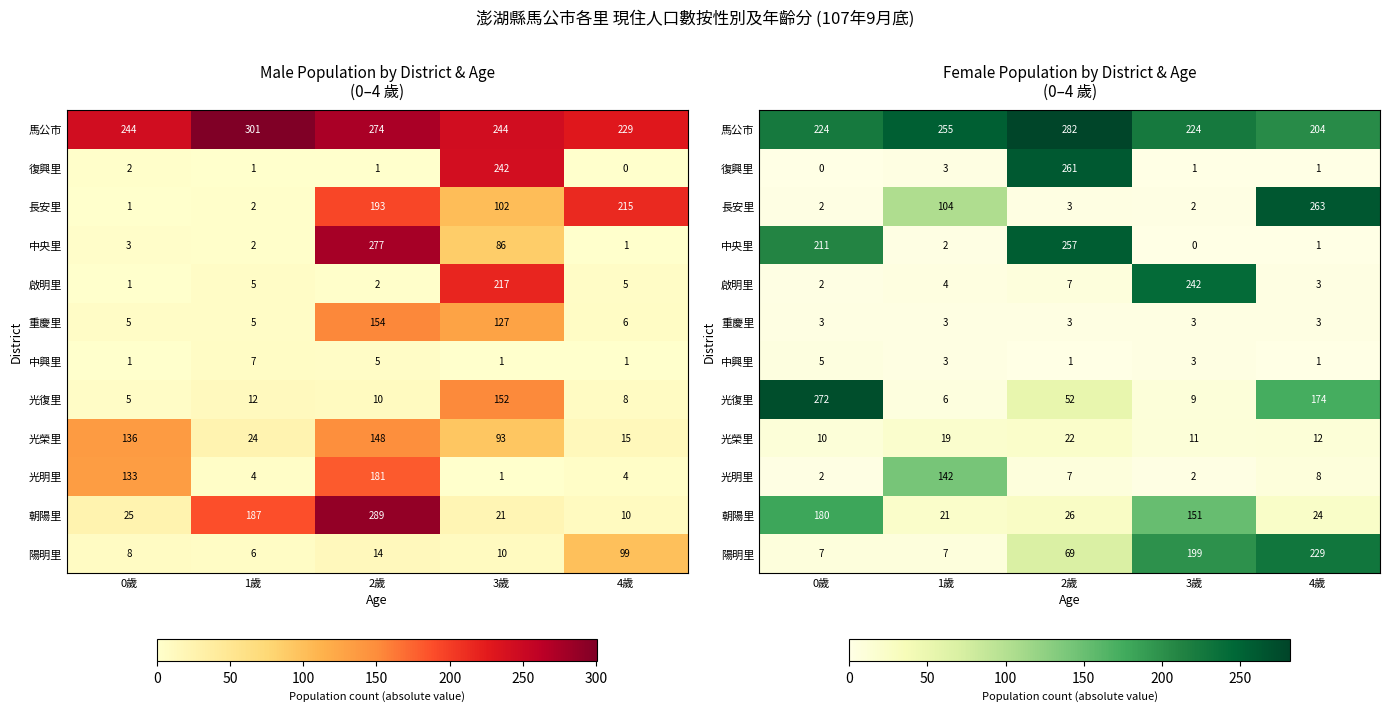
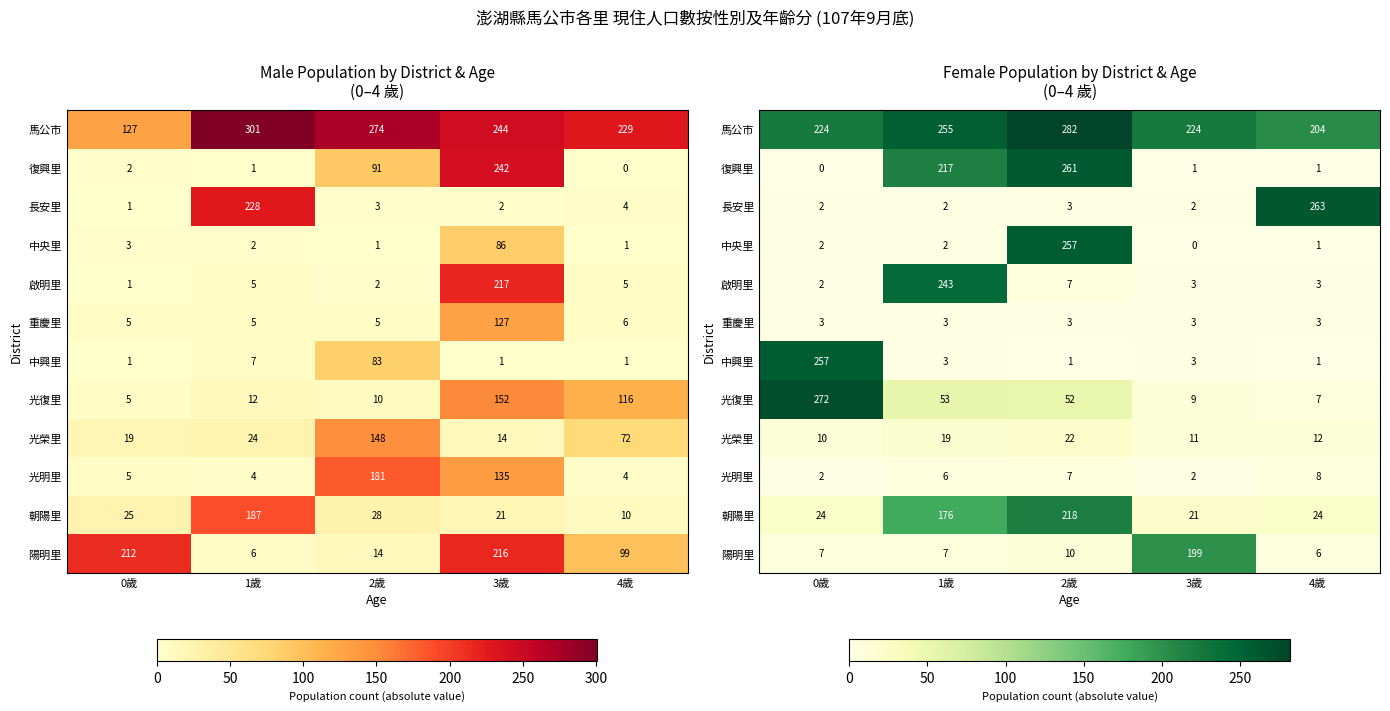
  {
    "Male Population by District & Age (0–4 歲)": {
      "馬公市": {
-       "0歲": 244,
+       "0歲": 127,
        "1歲": 301,
        "2歲": 274,
        "3歲": 244,
        "4歲": 229
      },
      "復興里": {
        "0歲": 2,
        "1歲": 1,
-       "2歲": 1,
+       "2歲": 91,
        "3歲": 242,
        "4歲": 0
      },
      "長安里": {
        "0歲": 1,
-       "1歲": 2,
-       "2歲": 193,
-       "3歲": 102,
-       "4歲": 215
+       "1歲": 228,
+       "2歲": 3,
+       "3歲": 2,
+       "4歲": 4
      },
      "中央里": {
        "0歲": 3,
        "1歲": 2,
-       "2歲": 277,
+       "2歲": 1,
        "3歲": 86,
        "4歲": 1
      },
      "啟明里": {
        "0歲": 1,
        "1歲": 5,
        "2歲": 2,
        "3歲": 217,
        "4歲": 5
      },
      "重慶里": {
        "0歲": 5,
        "1歲": 5,
-       "2歲": 154,
+       "2歲": 5,
        "3歲": 127,
        "4歲": 6
      },
      "中興里": {
        "0歲": 1,
        "1歲": 7,
-       "2歲": 5,
+       "2歲": 83,
        "3歲": 1,
        "4歲": 1
      },
      "光復里": {
        "0歲": 5,
        "1歲": 12,
        "2歲": 10,
        "3歲": 152,
-       "4歲": 8
+       "4歲": 116
      },
      "光榮里": {
-       "0歲": 136,
+       "0歲": 19,
        "1歲": 24,
        "2歲": 148,
-       "3歲": 93,
-       "4歲": 15
+       "3歲": 14,
+       "4歲": 72
      },
      "光明里": {
-       "0歲": 133,
+       "0歲": 5,
        "1歲": 4,
        "2歲": 181,
-       "3歲": 1,
+       "3歲": 135,
        "4歲": 4
      },
      "朝陽里": {
        "0歲": 25,
        "1歲": 187,
-       "2歲": 289,
+       "2歲": 28,
        "3歲": 21,
        "4歲": 10
      },
      "陽明里": {
-       "0歲": 8,
+       "0歲": 212,
        "1歲": 6,
        "2歲": 14,
-       "3歲": 10,
+       "3歲": 216,
        "4歲": 99
      }
    },
    "Female Population by District & Age (0–4 歲)": {
      "馬公市": {
        "0歲": 224,
        "1歲": 255,
        "2歲": 282,
        "3歲": 224,
        "4歲": 204
      },
      "復興里": {
        "0歲": 0,
-       "1歲": 3,
+       "1歲": 217,
        "2歲": 261,
        "3歲": 1,
        "4歲": 1
      },
      "長安里": {
        "0歲": 2,
-       "1歲": 104,
+       "1歲": 2,
        "2歲": 3,
        "3歲": 2,
        "4歲": 263
      },
      "中央里": {
-       "0歲": 211,
+       "0歲": 2,
        "1歲": 2,
        "2歲": 257,
        "3歲": 0,
        "4歲": 1
      },
      "啟明里": {
        "0歲": 2,
-       "1歲": 4,
+       "1歲": 243,
        "2歲": 7,
-       "3歲": 242,
+       "3歲": 3,
        "4歲": 3
      },
      "重慶里": {
        "0歲": 3,
        "1歲": 3,
        "2歲": 3,
        "3歲": 3,
        "4歲": 3
      },
      "中興里": {
-       "0歲": 5,
+       "0歲": 257,
        "1歲": 3,
        "2歲": 1,
        "3歲": 3,
        "4歲": 1
      },
      "光復里": {
        "0歲": 272,
-       "1歲": 6,
+       "1歲": 53,
        "2歲": 52,
        "3歲": 9,
-       "4歲": 174
+       "4歲": 7
      },
      "光榮里": {
        "0歲": 10,
        "1歲": 19,
        "2歲": 22,
        "3歲": 11,
        "4歲": 12
      },
      "光明里": {
        "0歲": 2,
-       "1歲": 142,
+       "1歲": 6,
        "2歲": 7,
        "3歲": 2,
        "4歲": 8
      },
      "朝陽里": {
-       "0歲": 180,
-       "1歲": 21,
-       "2歲": 26,
-       "3歲": 151,
+       "0歲": 24,
+       "1歲": 176,
+       "2歲": 218,
+       "3歲": 21,
        "4歲": 24
      },
      "陽明里": {
        "0歲": 7,
        "1歲": 7,
-       "2歲": 69,
+       "2歲": 10,
        "3歲": 199,
-       "4歲": 229
+       "4歲": 6
      }
    }
  }
